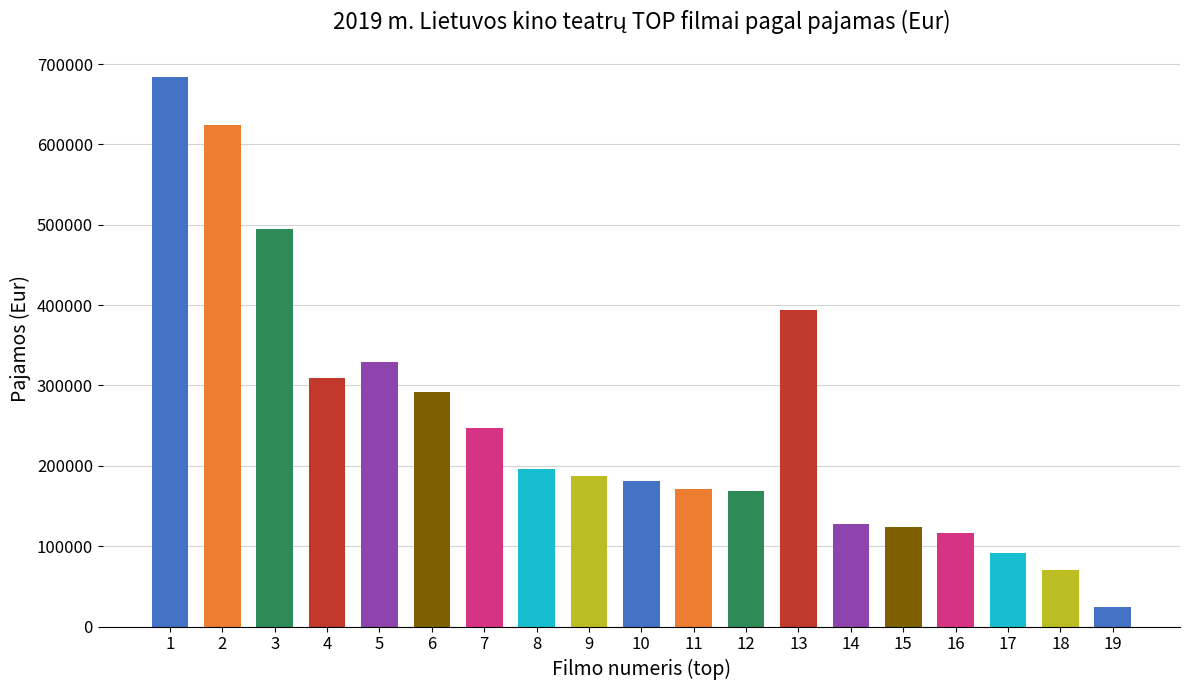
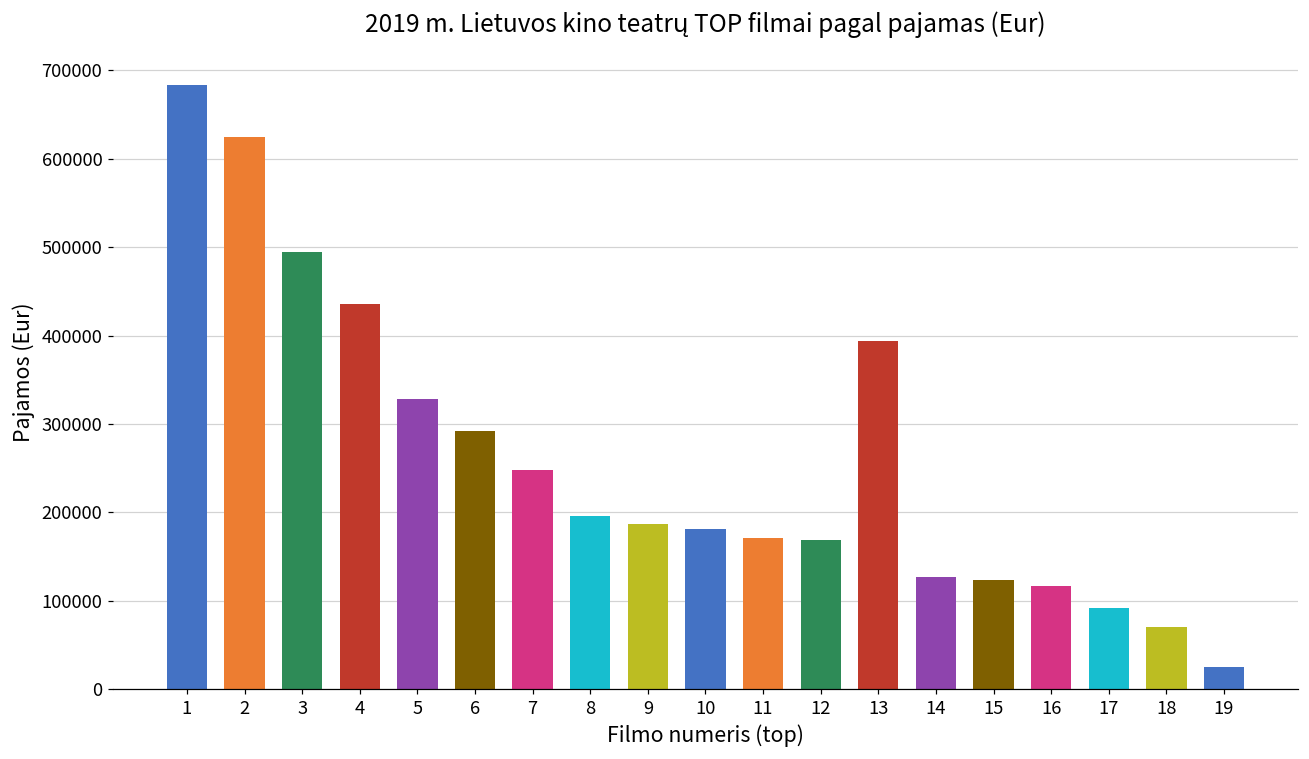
  {
    "1": 680000,
    "2": 620000,
    "3": 490000,
-   "4": 310000,
+   "4": 440000,
    "5": 330000,
    "6": 290000,
    "7": 250000,
    "8": 200000,
    "9": 190000,
    "10": 180000,
    "11": 170000,
    "12": 170000,
    "13": 390000,
    "14": 130000,
    "15": 120000,
    "16": 120000,
    "17": 90000,
    "18": 70000,
    "19": 20000
  }
